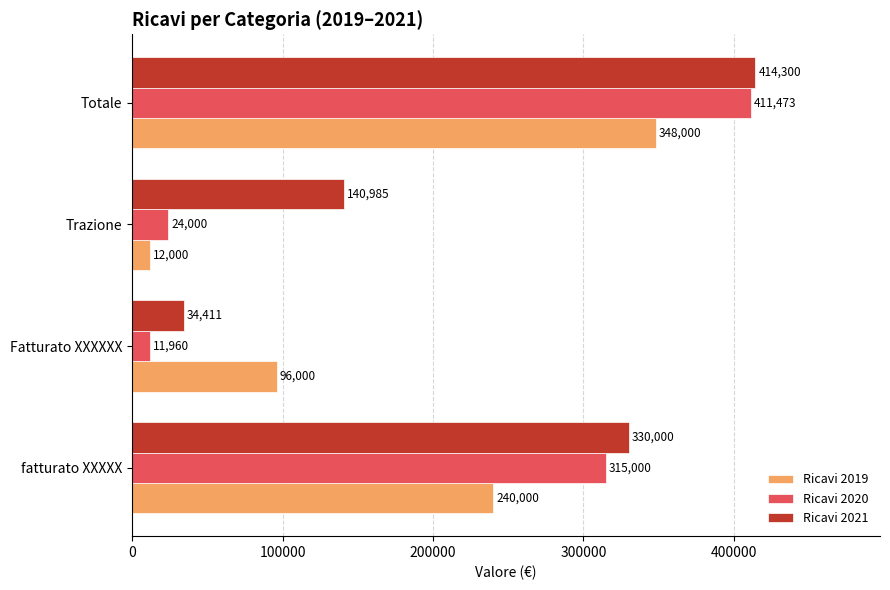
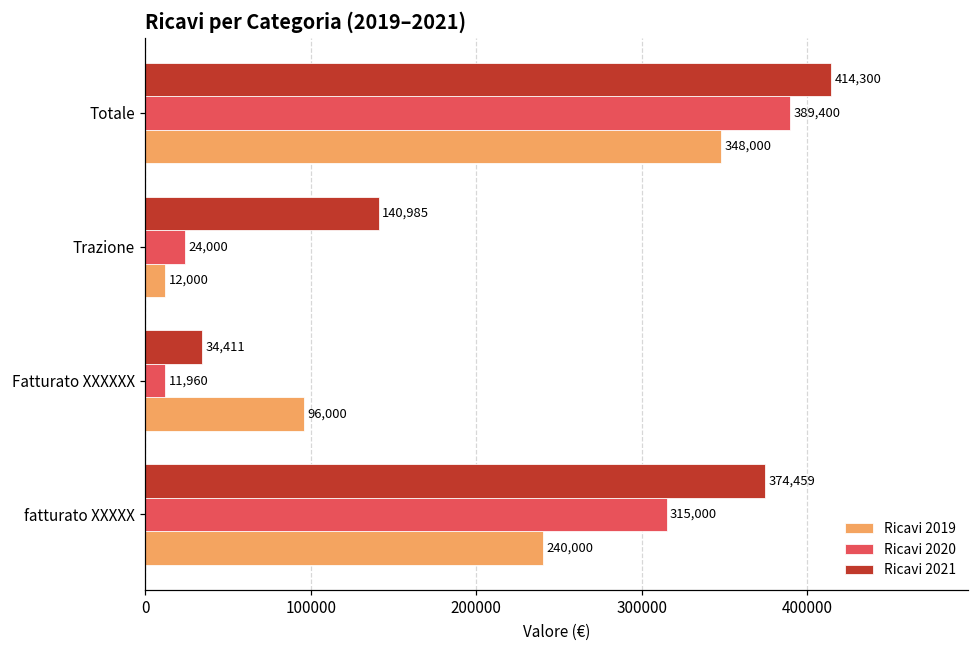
  {
    "Ricavi 2019": {
      "Totale": "348,000",
      "Trazione": "12,000",
      "Fatturato XXXXXX": "96,000",
      "fatturato XXXXX": "240,000"
    },
    "Ricavi 2020": {
-     "Totale": "411,473",
+     "Totale": "389,400",
      "Trazione": "24,000",
      "Fatturato XXXXXX": "11,960",
      "fatturato XXXXX": "315,000"
    },
    "Ricavi 2021": {
      "Totale": "414,300",
      "Trazione": "140,985",
      "Fatturato XXXXXX": "34,411",
-     "fatturato XXXXX": "330,000"
+     "fatturato XXXXX": "374,459"
    }
  }
